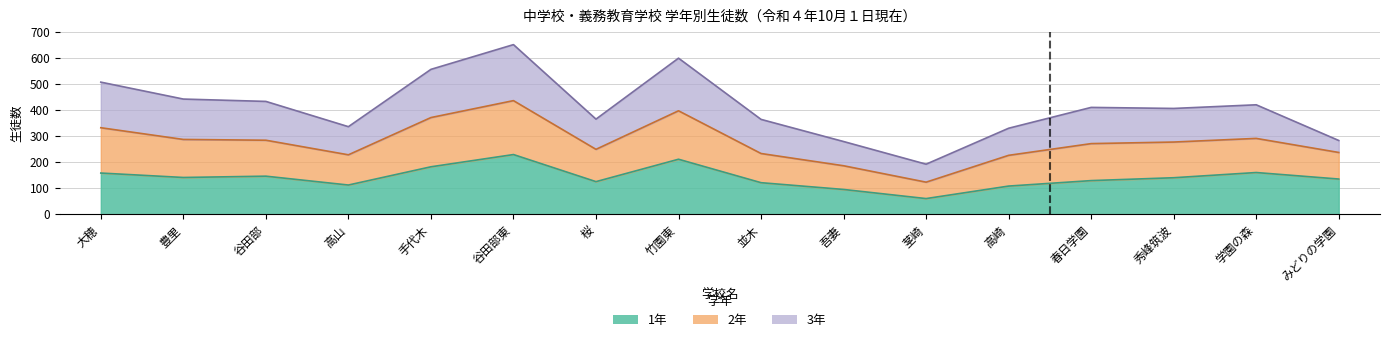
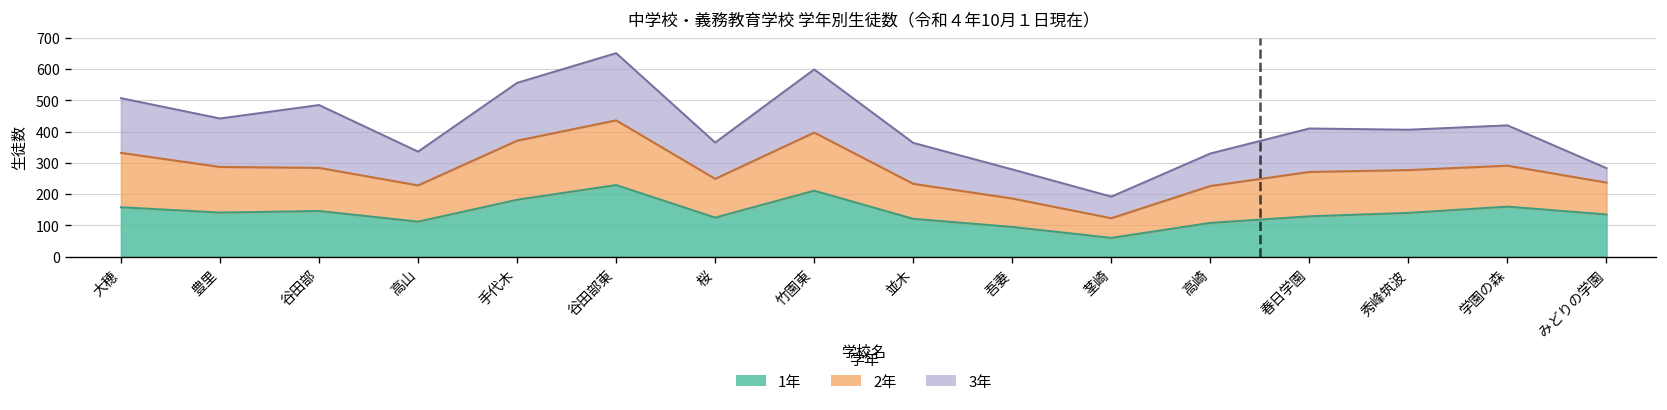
  {
    "1年": {
      "大穂": 160,
      "豊里": 140,
      "谷田部": 150,
      "高山": 110,
      "手代木": 180,
      "谷田部東": 230,
      "桜": 130,
      "竹園東": 210,
      "並木": 120,
      "吾妻": 100,
      "茎崎": 60,
      "高崎": 110,
      "春日学園": 130,
      "秀峰筑波": 140,
      "学園の森": 160,
      "みどりの学園": 140
    },
    "2年": {
      "大穂": 170,
      "豊里": 150,
      "谷田部": 140,
      "高山": 120,
      "手代木": 190,
      "谷田部東": 210,
      "桜": 120,
      "竹園東": 190,
      "並木": 110,
      "吾妻": 90,
      "茎崎": 60,
      "高崎": 120,
      "春日学園": 140,
      "秀峰筑波": 140,
      "学園の森": 130,
      "みどりの学園": 100
    },
    "3年": {
      "大穂": 180,
      "豊里": 160,
-     "谷田部": 150,
+     "谷田部": 200,
      "高山": 110,
      "手代木": 190,
      "谷田部東": 220,
      "桜": 120,
      "竹園東": 200,
      "並木": 130,
      "吾妻": 90,
      "茎崎": 70,
      "高崎": 100,
      "春日学園": 140,
      "秀峰筑波": 130,
      "学園の森": 130,
      "みどりの学園": 50
    }
  }
